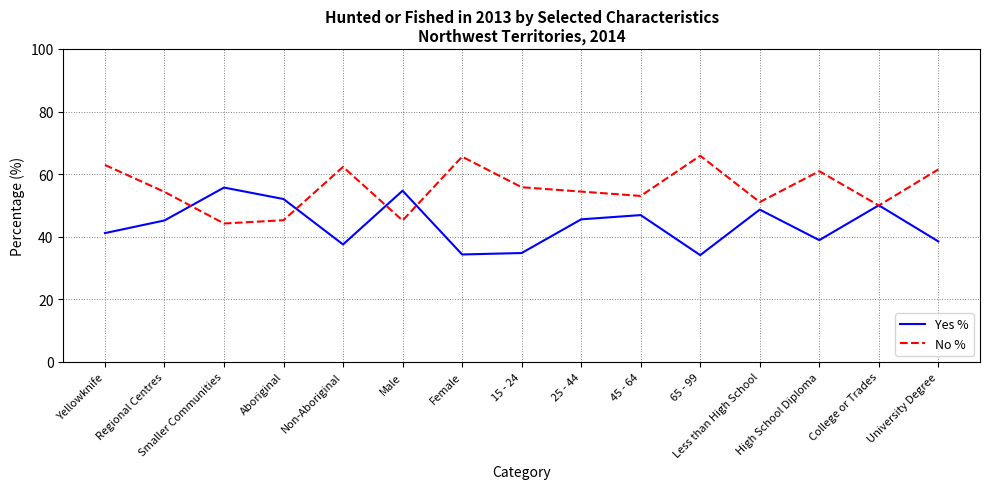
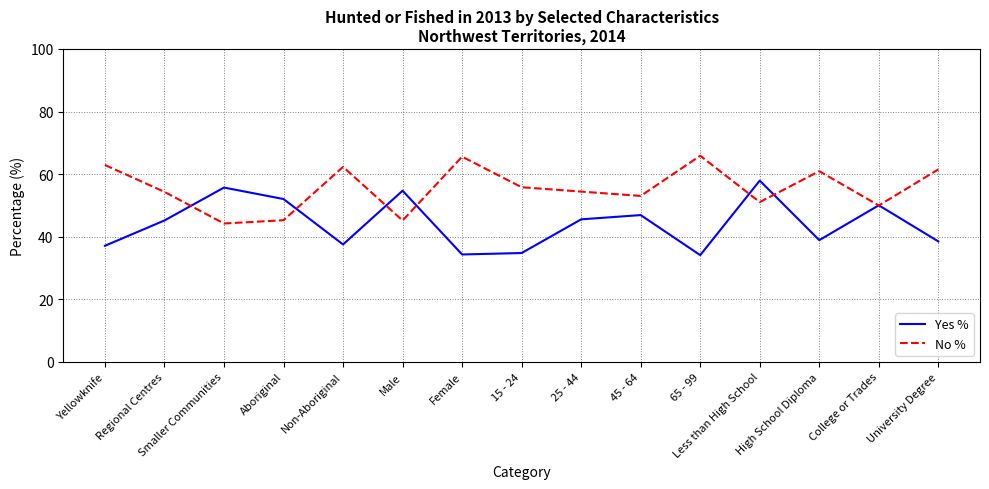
  {
    "Yes %": {
-     "Yellowknife": 41,
+     "Yellowknife": 37,
      "Regional Centres": 45,
      "Smaller Communities": 56,
      "Aboriginal": 52,
      "Non-Aboriginal": 38,
      "Male": 55,
      "Female": 34,
      "15 - 24": 35,
      "25 - 44": 46,
      "45 - 64": 47,
      "65 - 99": 34,
-     "Less than High School": 49,
+     "Less than High School": 58,
      "High School Diploma": 39,
      "University Degree": 38
    },
    "No %": {
      "Yellowknife": 63,
      "Regional Centres": 54,
      "Smaller Communities": 44,
      "Aboriginal": 45,
      "Non-Aboriginal": 62,
      "Male": 45,
      "Female": 66,
      "15 - 24": 56,
      "25 - 44": 54,
      "45 - 64": 53,
      "65 - 99": 66,
      "Less than High School": 51,
      "High School Diploma": 61,
      "University Degree": 61
    }
  }
